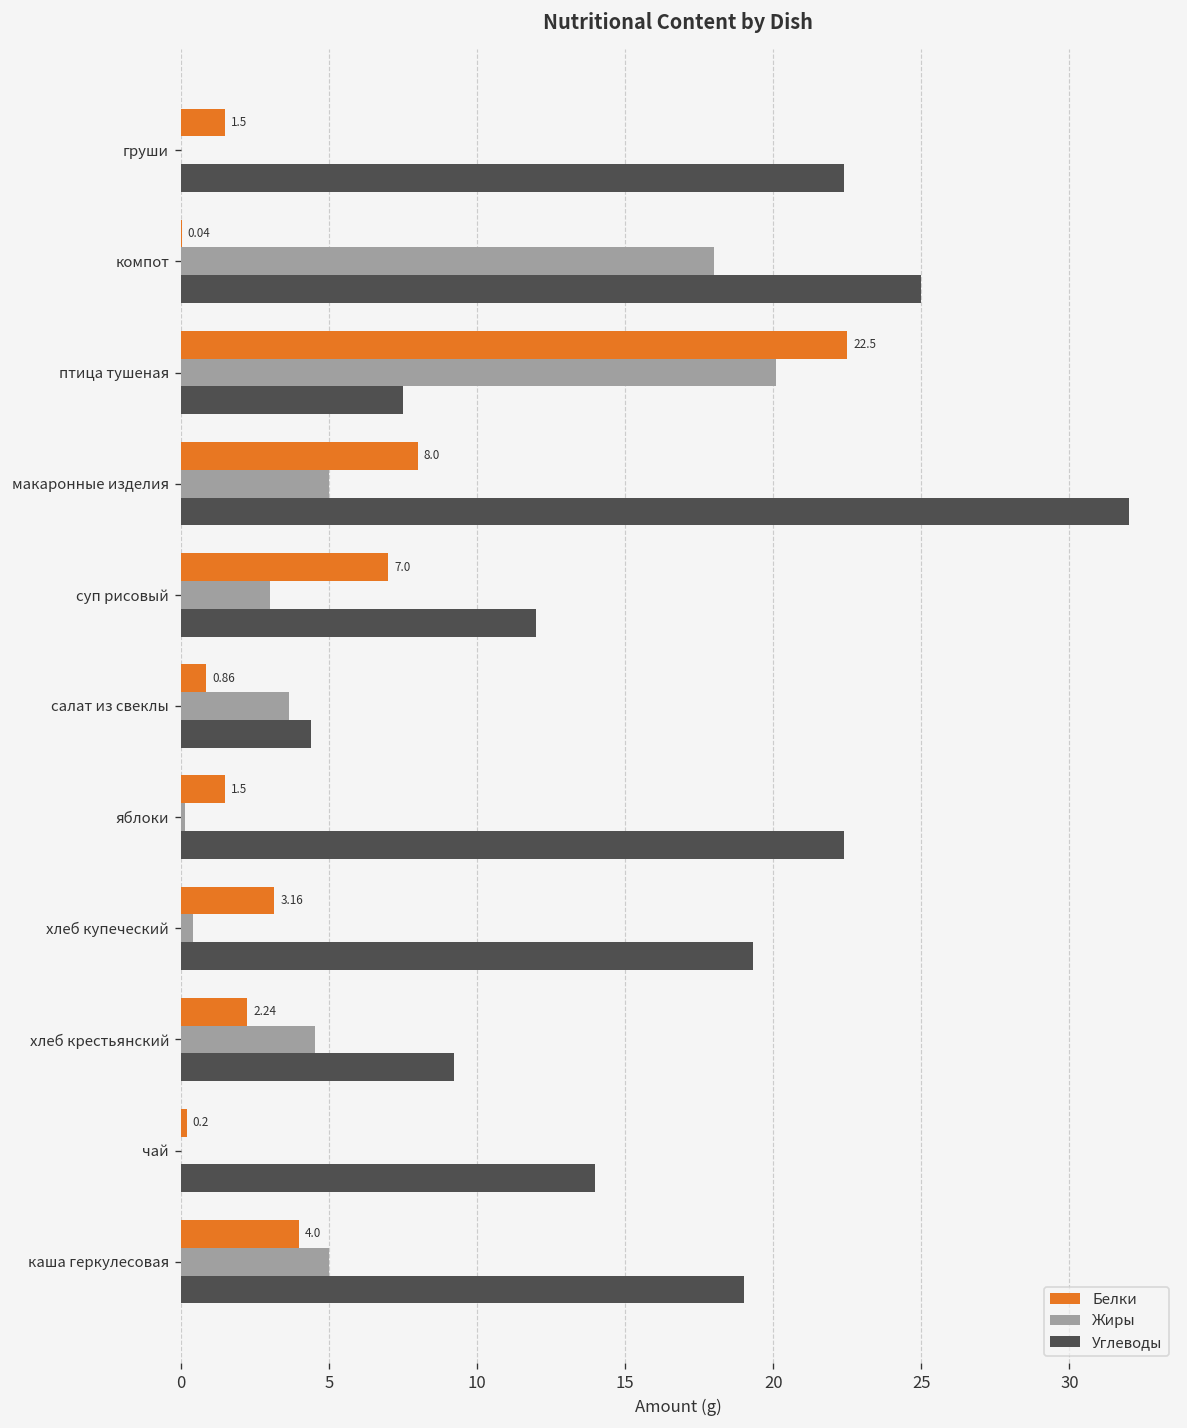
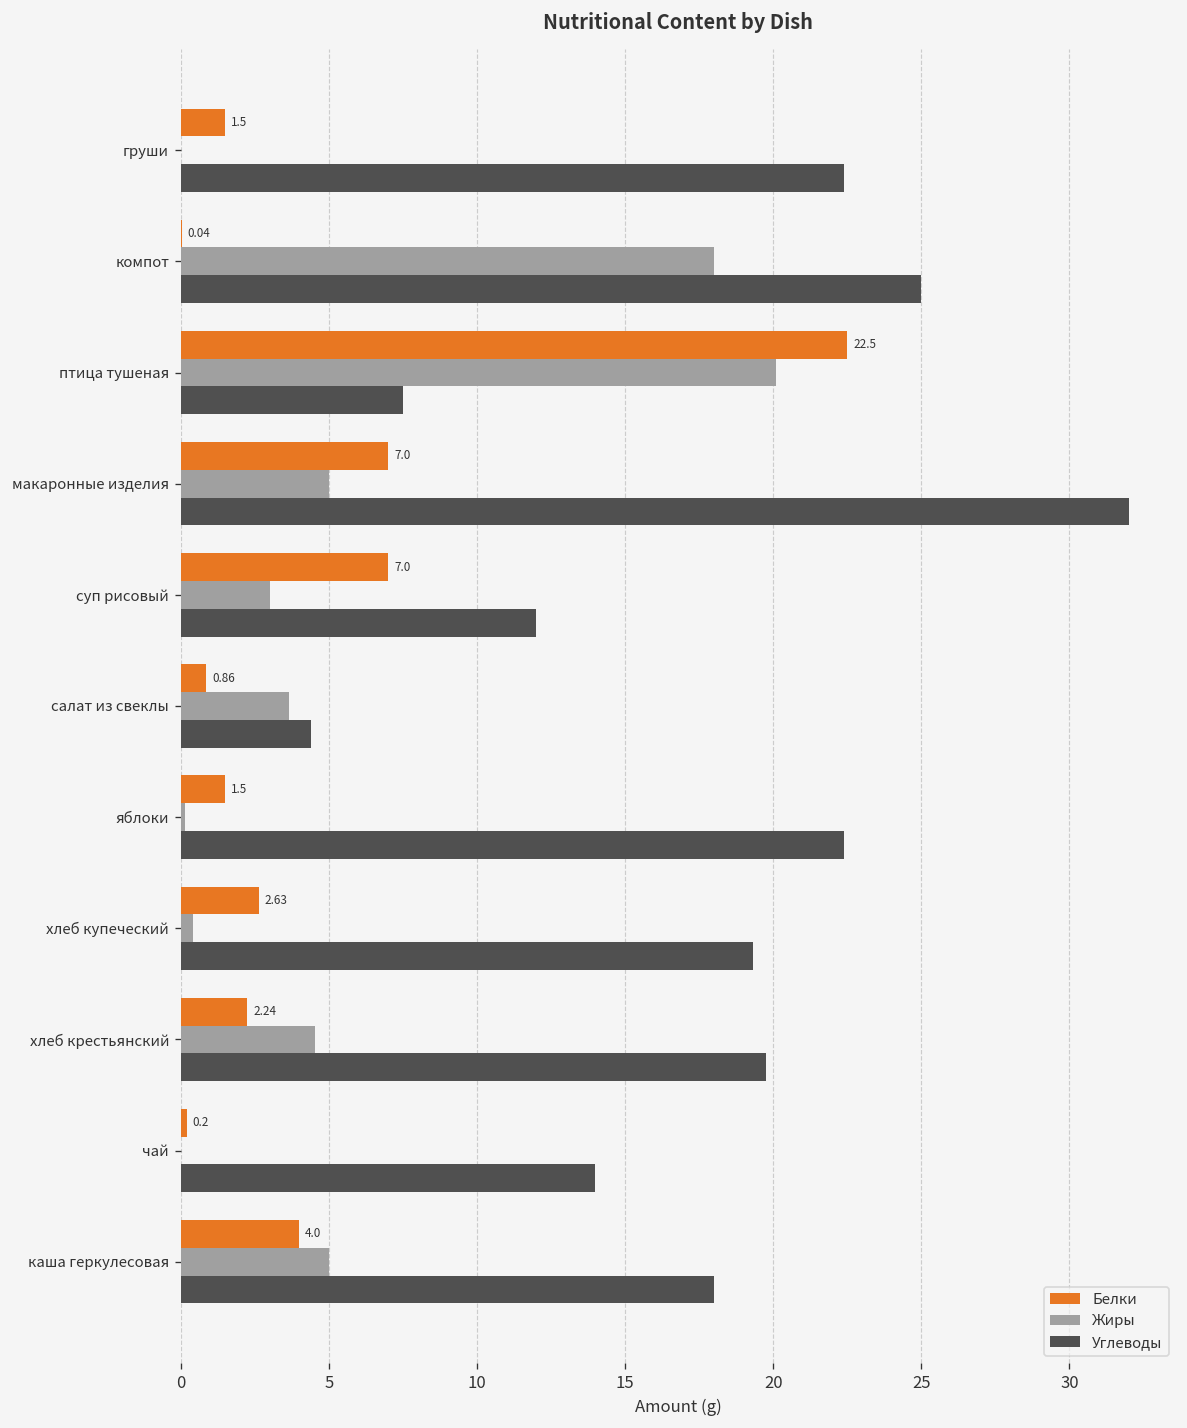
  {
    "Белки": {
      "груши": 1.5,
      "компот": 0.04,
      "птица тушеная": 22.5,
-     "макаронные изделия": 8.0,
+     "макаронные изделия": 7.0,
      "суп рисовый": 7.0,
      "салат из свеклы": 0.86,
      "яблоки": 1.5,
-     "хлеб купеческий": 3.16,
+     "хлеб купеческий": 2.63,
      "хлеб крестьянский": 2.24,
      "чай": 0.2,
      "каша геркулесовая": 4.0
    },
    "Жиры": {
      "груши": 0.0,
      "компот": 18.0,
      "птица тушеная": 20.1,
      "макаронные изделия": 5.0,
      "суп рисовый": 3.0,
      "салат из свеклы": 3.7,
      "яблоки": 0.1,
      "хлеб купеческий": 0.4,
      "хлеб крестьянский": 4.5,
      "чай": 0.0,
      "каша геркулесовая": 5.0
    },
    "Углеводы": {
      "груши": 22.4,
      "компот": 25.0,
      "птица тушеная": 7.5,
      "макаронные изделия": 32.0,
      "суп рисовый": 12.0,
      "салат из свеклы": 4.4,
      "яблоки": 22.4,
      "хлеб купеческий": 19.3,
-     "хлеб крестьянский": 9.2,
+     "хлеб крестьянский": 19.8,
      "чай": 14.0,
-     "каша геркулесовая": 19
+     "каша геркулесовая": 18
    }
  }
